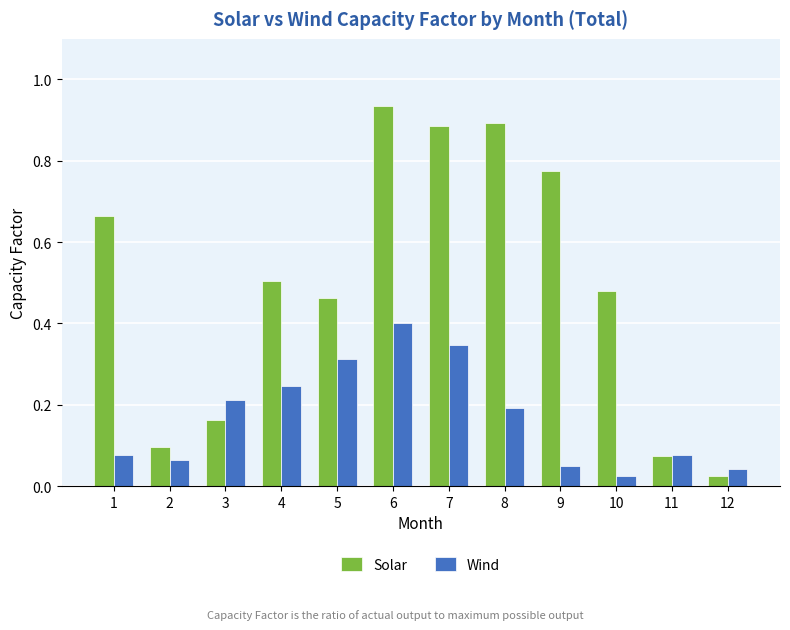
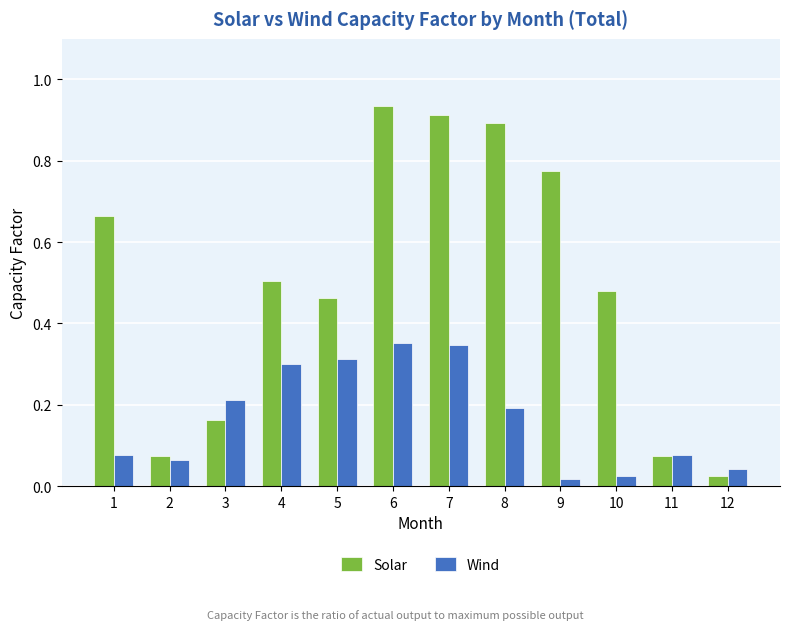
  {
    "Solar": {
      "1": 0.66,
-     "2": 0.10,
+     "2": 0.08,
      "3": 0.16,
      "4": 0.50,
      "5": 0.46,
      "6": 0.94,
-     "7": 0.89,
+     "7": 0.91,
      "8": 0.89,
      "9": 0.78,
      "10": 0.48,
      "11": 0.07,
      "12": 0.02
    },
    "Wind": {
      "1": 0.08,
      "2": 0.06,
      "3": 0.21,
-     "4": 0.25,
+     "4": 0.30,
      "5": 0.31,
-     "6": 0.40,
+     "6": 0.35,
      "7": 0.35,
      "8": 0.19,
-     "9": 0.05,
+     "9": 0.02,
      "10": 0.03,
      "11": 0.08,
      "12": 0.04
    }
  }
